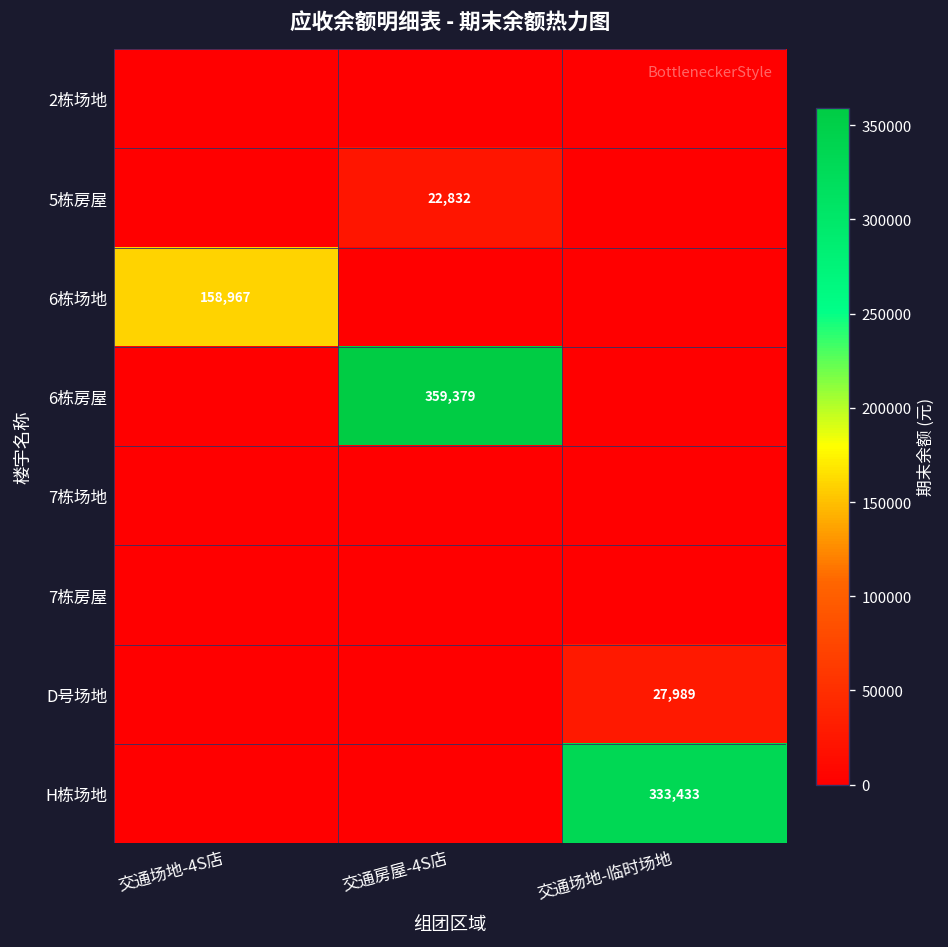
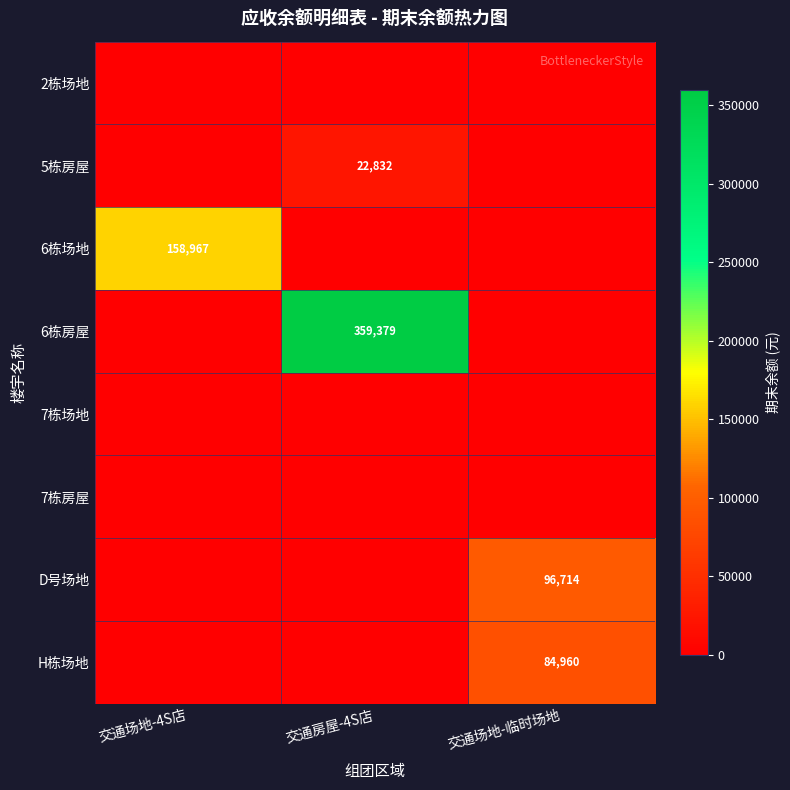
  {
    "5栋房屋": {
      "交通房屋-4S店": "22,832"
    },
    "6栋场地": {
      "交通场地-4S店": "158,967"
    },
    "6栋房屋": {
      "交通房屋-4S店": "359,379"
    },
    "D号场地": {
-     "交通场地-临时场地": "27,989"
+     "交通场地-临时场地": "96,714"
    },
    "H栋场地": {
-     "交通场地-临时场地": "333,433"
+     "交通场地-临时场地": "84,960"
    }
  }
